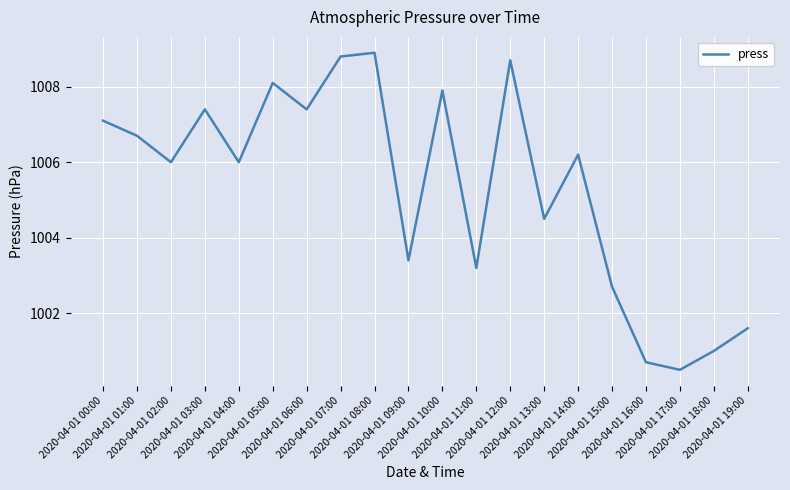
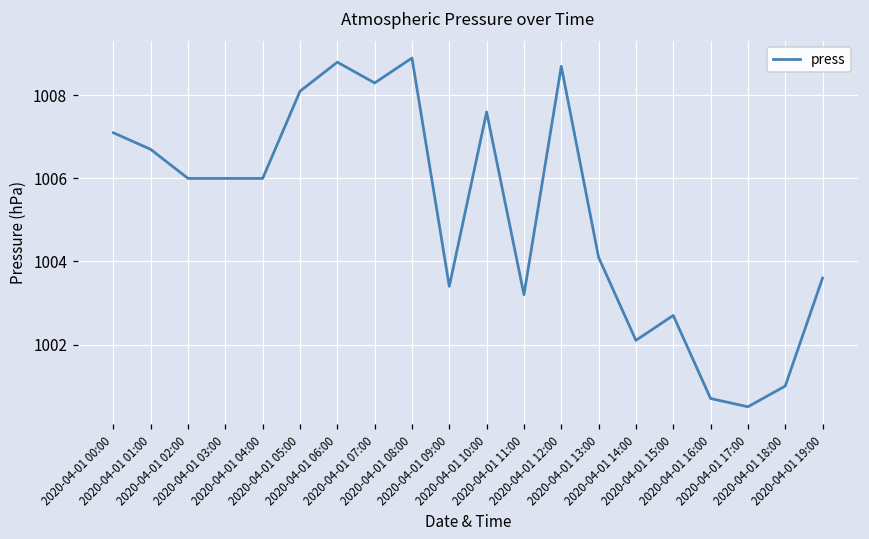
  {
    "2020-04-01 00:00": 1007.1,
    "2020-04-01 01:00": 1006.7,
    "2020-04-01 02:00": 1006.0,
-   "2020-04-01 03:00": 1007.4,
+   "2020-04-01 03:00": 1006.0,
    "2020-04-01 04:00": 1006.0,
    "2020-04-01 05:00": 1008.1,
-   "2020-04-01 06:00": 1007.4,
-   "2020-04-01 07:00": 1008.8,
+   "2020-04-01 06:00": 1008.8,
+   "2020-04-01 07:00": 1008.3,
    "2020-04-01 08:00": 1008.9,
    "2020-04-01 09:00": 1003.4,
-   "2020-04-01 10:00": 1007.9,
+   "2020-04-01 10:00": 1007.6,
    "2020-04-01 11:00": 1003.2,
    "2020-04-01 12:00": 1008.7,
-   "2020-04-01 13:00": 1004.5,
-   "2020-04-01 14:00": 1006.2,
+   "2020-04-01 13:00": 1004.1,
+   "2020-04-01 14:00": 1002.1,
    "2020-04-01 15:00": 1002.7,
    "2020-04-01 16:00": 1000.7,
    "2020-04-01 17:00": 1000.5,
    "2020-04-01 18:00": 1001.0,
-   "2020-04-01 19:00": 1001.6
+   "2020-04-01 19:00": 1003.6
  }
